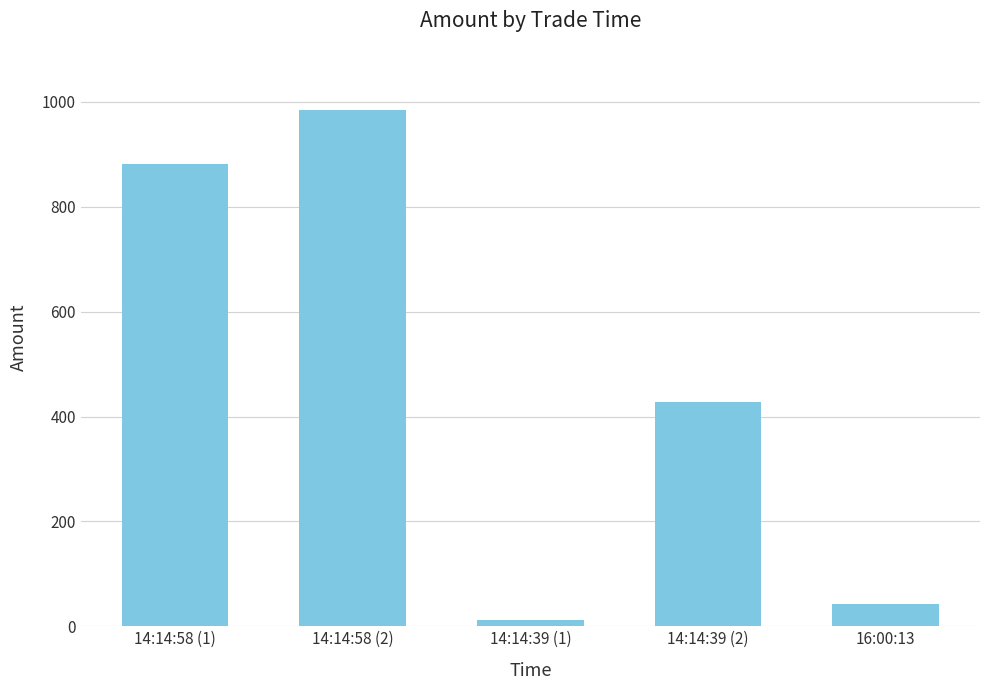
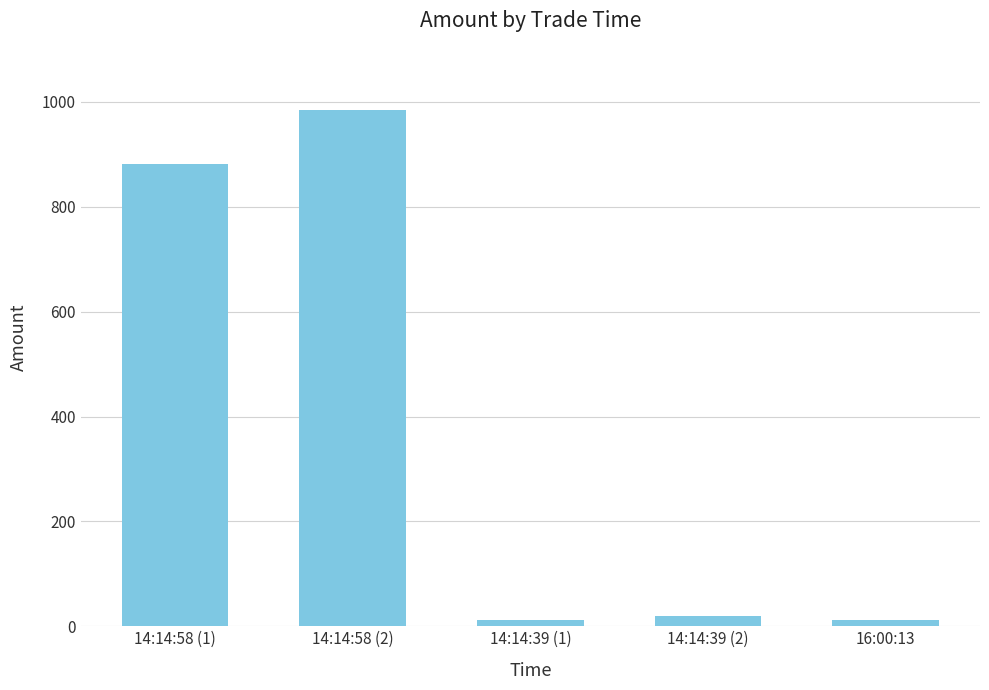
  {
    "14:14:58 (1)": 880,
    "14:14:58 (2)": 990,
    "14:14:39 (1)": 10,
-   "14:14:39 (2)": 430,
-   "16:00:13": 40
+   "14:14:39 (2)": 20,
+   "16:00:13": 10
  }
